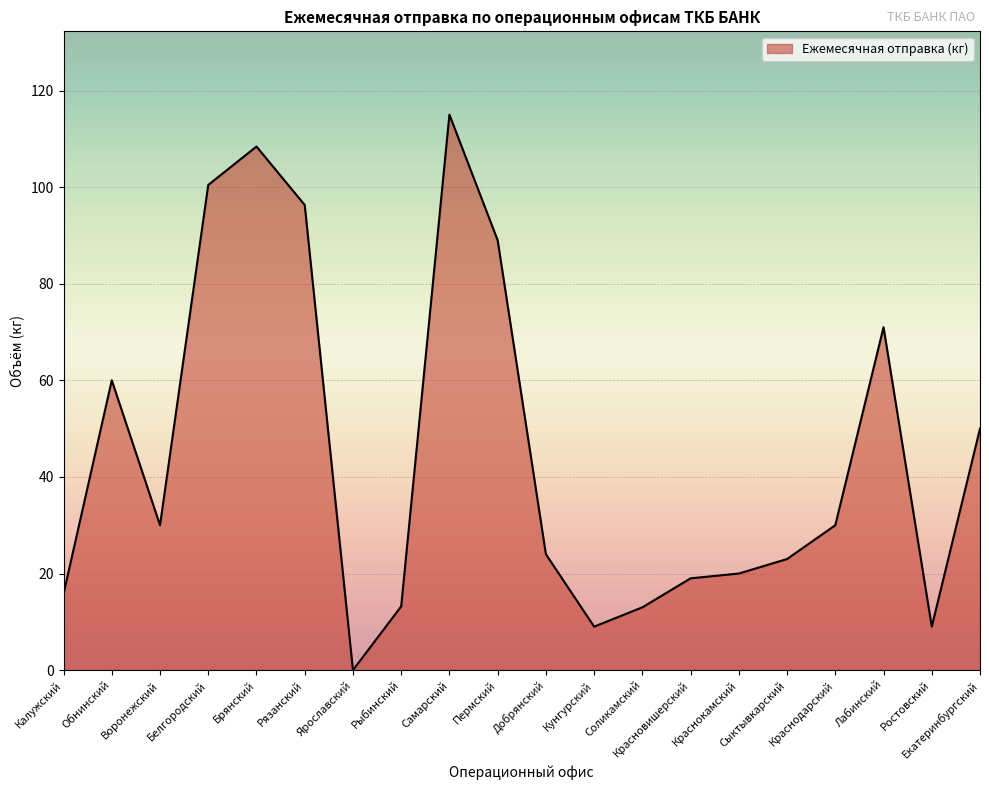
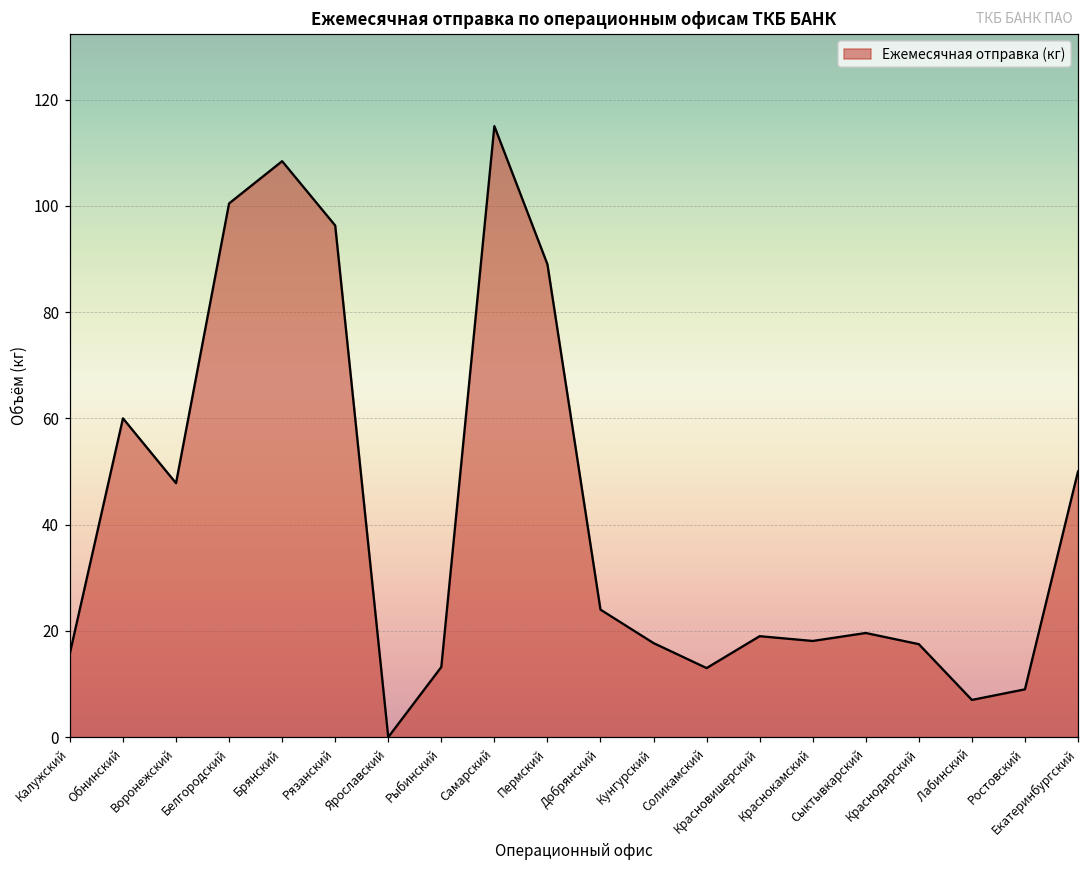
  {
    "Калужский": 16,
    "Обнинский": 60,
-   "Воронежский": 30,
+   "Воронежский": 48,
    "Белгородский": 100,
    "Брянский": 108,
    "Рязанский": 96,
    "Ярославский": 0,
    "Рыбинский": 13,
    "Самарский": 115,
    "Пермский": 89,
    "Добрянский": 24,
-   "Кунгурский": 9,
+   "Кунгурский": 18,
    "Соликамский": 13,
    "Красновишерский": 19,
-   "Краснокамский": 20,
-   "Сыктывкарский": 23,
-   "Краснодарский": 30,
-   "Лабинский": 71,
+   "Краснокамский": 18,
+   "Сыктывкарский": 20,
+   "Краснодарский": 18,
+   "Лабинский": 7,
    "Ростовский": 9,
    "Екатеринбургский": 50
  }
